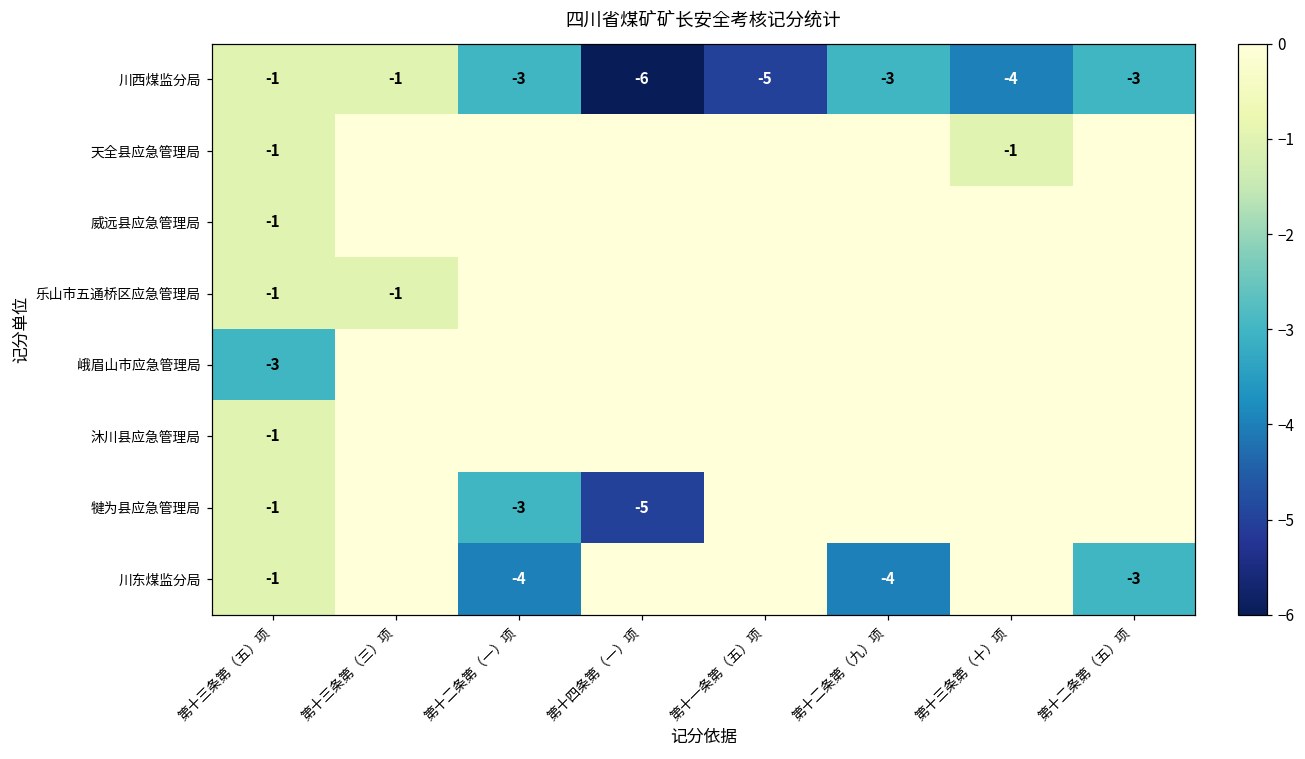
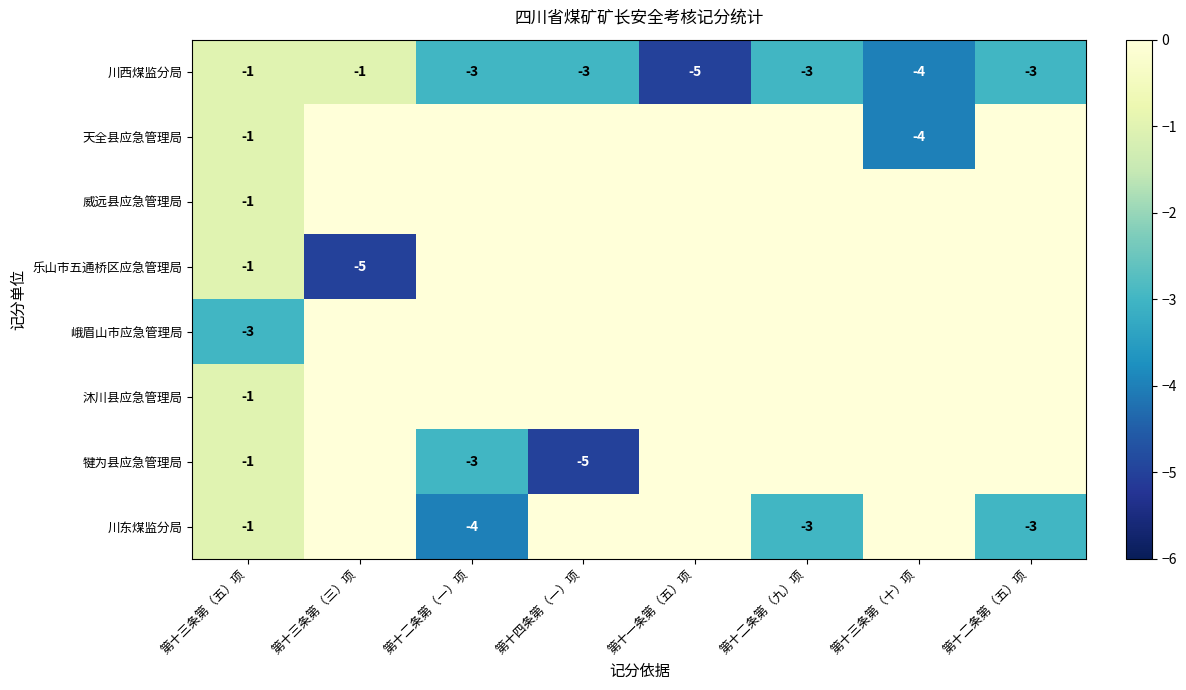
  {
    "川西煤监分局": {
      "第十三条第（五）项": -1,
      "第十三条第（三）项": -1,
      "第十二条第（一）项": -3,
-     "第十四条第（一）项": -6,
+     "第十四条第（一）项": -3,
      "第十一条第（五）项": -5,
      "第十二条第（九）项": -3,
      "第十三条第（十）项": -4,
      "第十二条第（五）项": -3
    },
    "天全县应急管理局": {
      "第十三条第（五）项": -1,
-     "第十三条第（十）项": -1
+     "第十三条第（十）项": -4
    },
    "威远县应急管理局": {
      "第十三条第（五）项": -1
    },
    "乐山市五通桥区应急管理局": {
      "第十三条第（五）项": -1,
-     "第十三条第（三）项": -1
+     "第十三条第（三）项": -5
    },
    "峨眉山市应急管理局": {
      "第十三条第（五）项": -3
    },
    "沐川县应急管理局": {
      "第十三条第（五）项": -1
    },
    "犍为县应急管理局": {
      "第十三条第（五）项": -1,
      "第十二条第（一）项": -3,
      "第十四条第（一）项": -5
    },
    "川东煤监分局": {
      "第十三条第（五）项": -1,
      "第十二条第（一）项": -4,
-     "第十二条第（九）项": -4,
+     "第十二条第（九）项": -3,
      "第十二条第（五）项": -3
    }
  }
